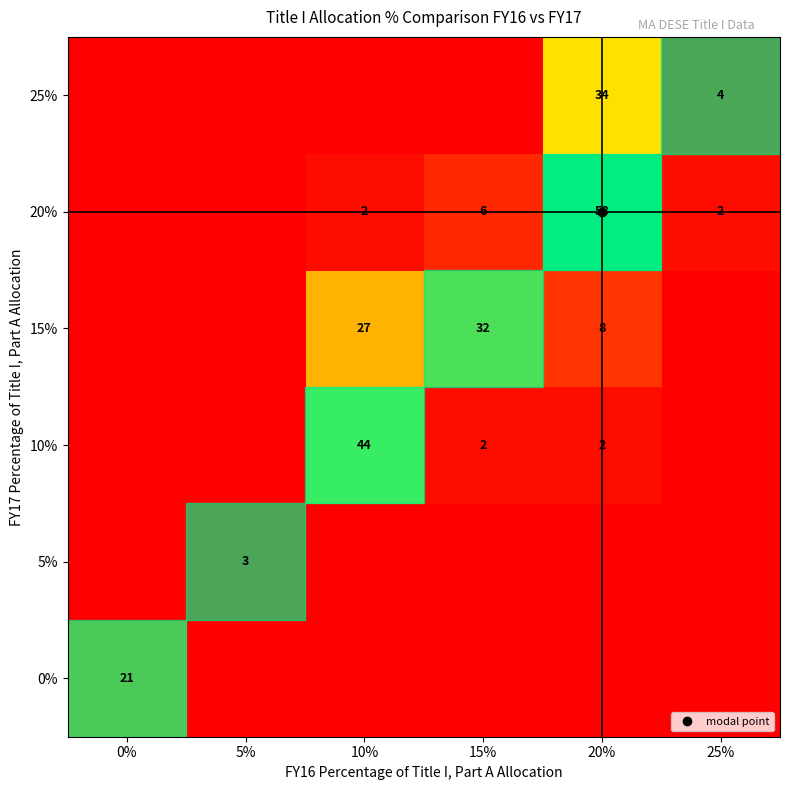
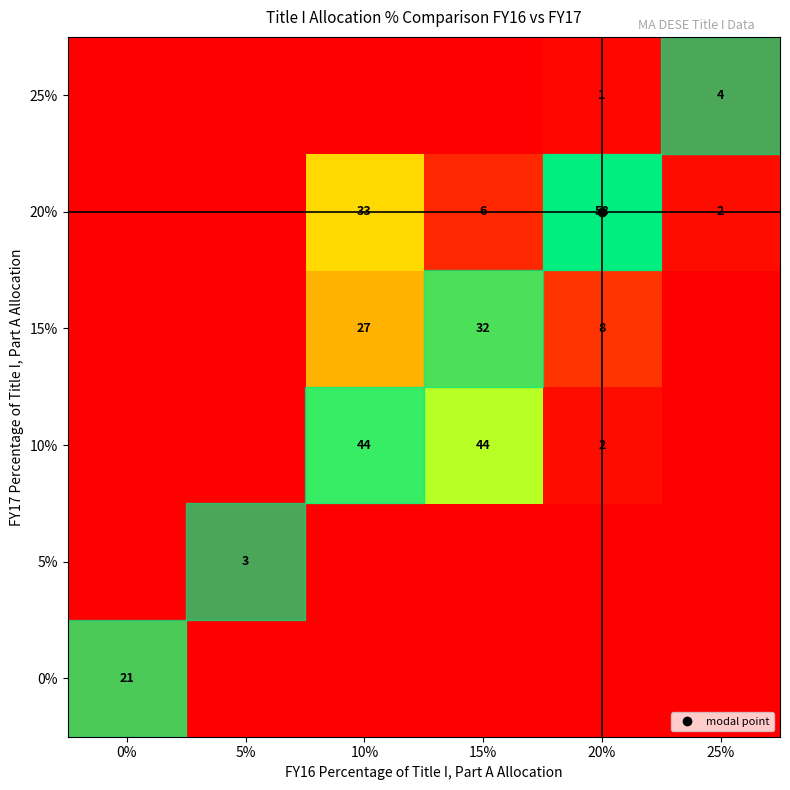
  {
    "25%": {
-     "20%": 34
+     "20%": 1
    },
    "20%": {
-     "10%": 2,
+     "10%": 33,
      "15%": 6,
      "25%": 2
    },
    "15%": {
      "10%": 27,
      "20%": 8
    },
    "10%": {
-     "15%": 2,
+     "15%": 44,
      "20%": 2
    }
  }
